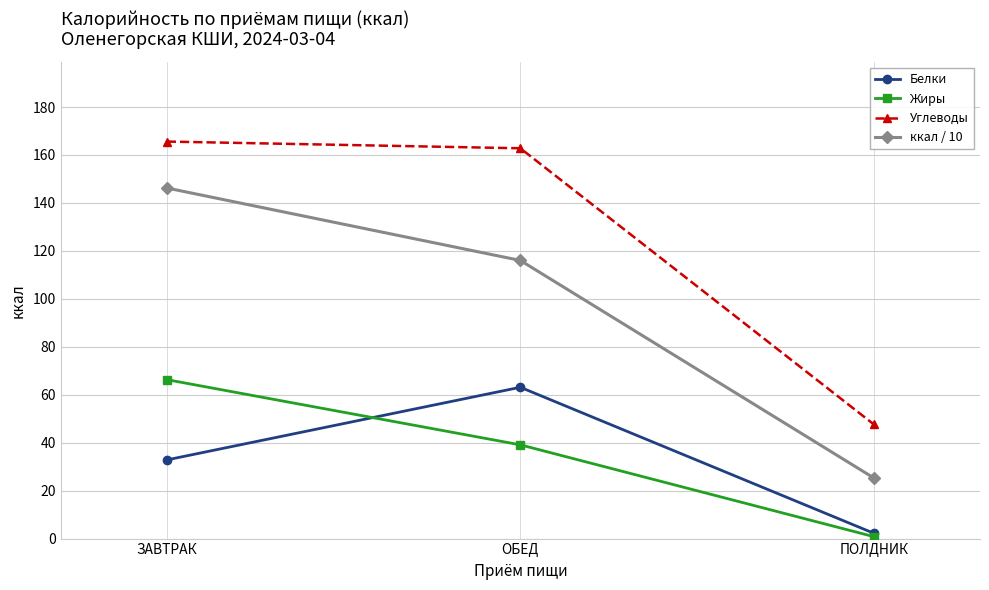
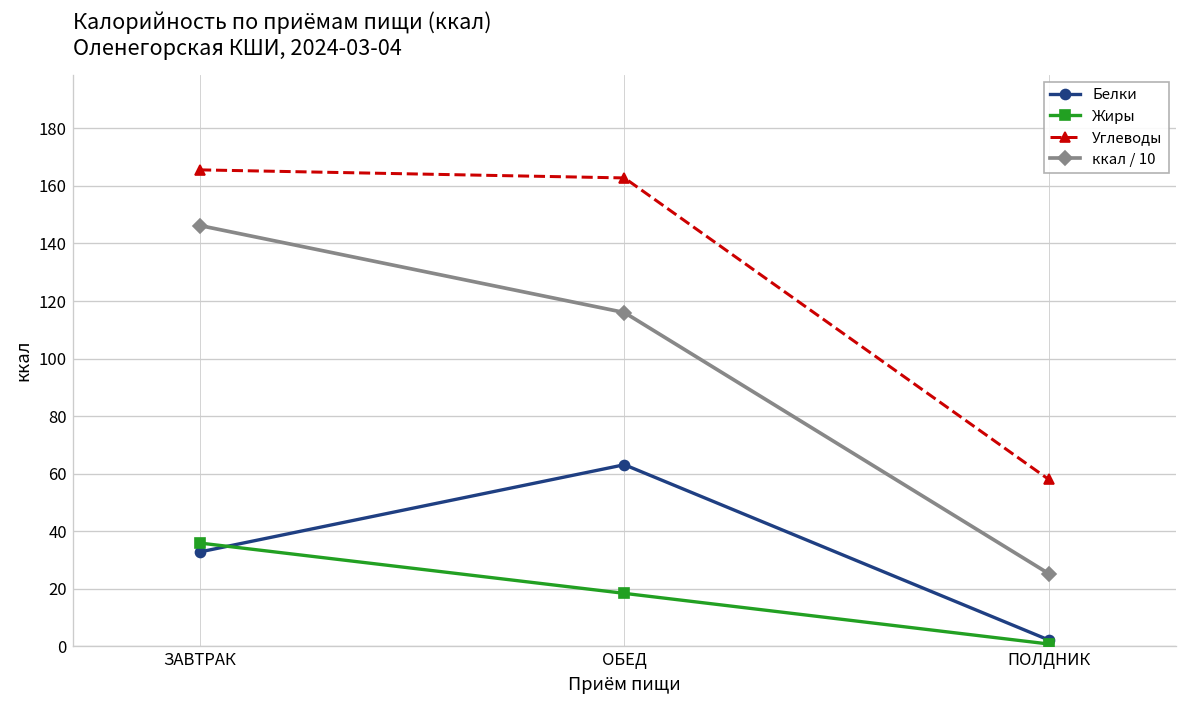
  {
    "Белки": {
      "ЗАВТРАК": 33,
      "ОБЕД": 63,
      "ПОЛДНИК": 2
    },
    "Жиры": {
-     "ЗАВТРАК": 66,
-     "ОБЕД": 39,
+     "ЗАВТРАК": 36,
+     "ОБЕД": 18,
      "ПОЛДНИК": 1
    },
    "Углеводы": {
      "ЗАВТРАК": 166,
      "ОБЕД": 163,
-     "ПОЛДНИК": 48
+     "ПОЛДНИК": 58
    },
    "ккал / 10": {
      "ЗАВТРАК": 146,
      "ОБЕД": 116,
      "ПОЛДНИК": 25
    }
  }
